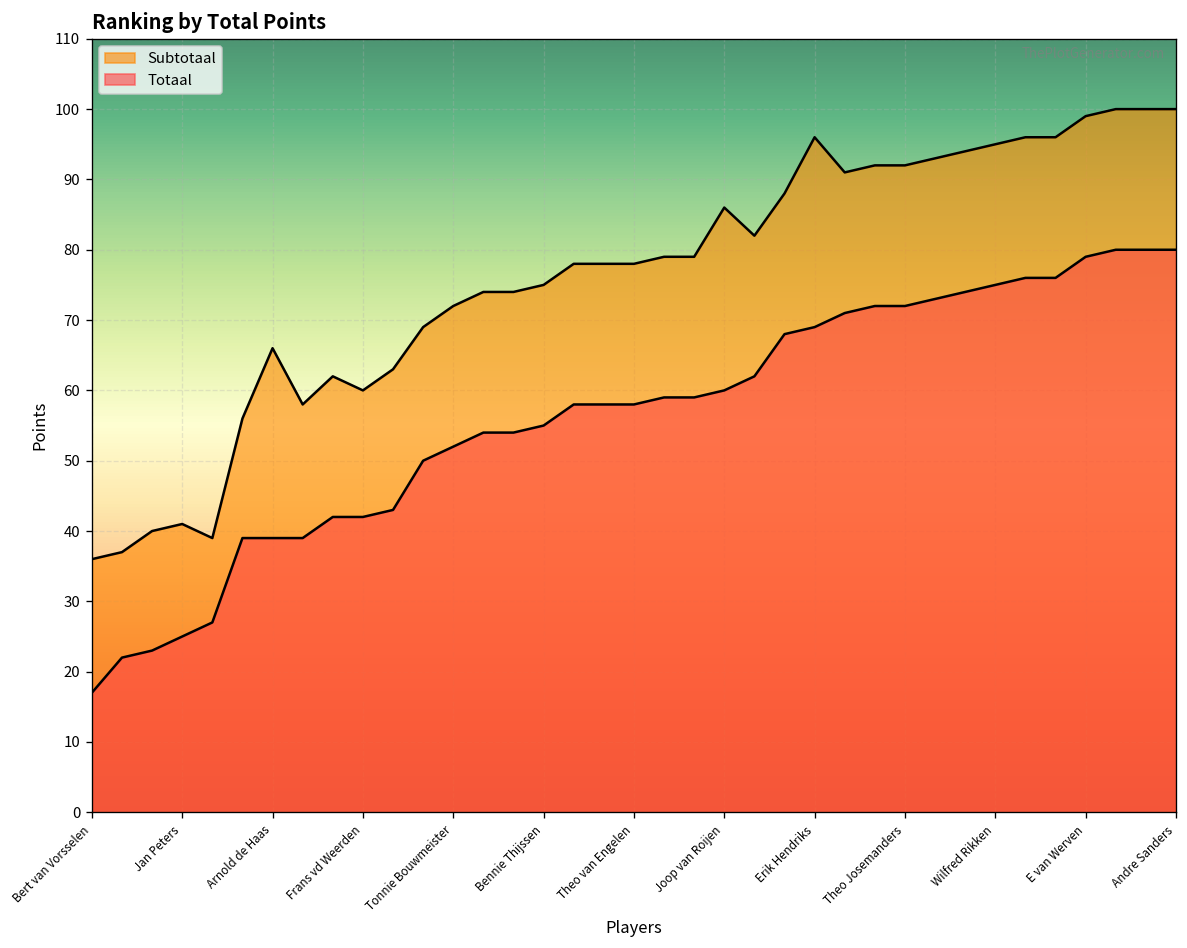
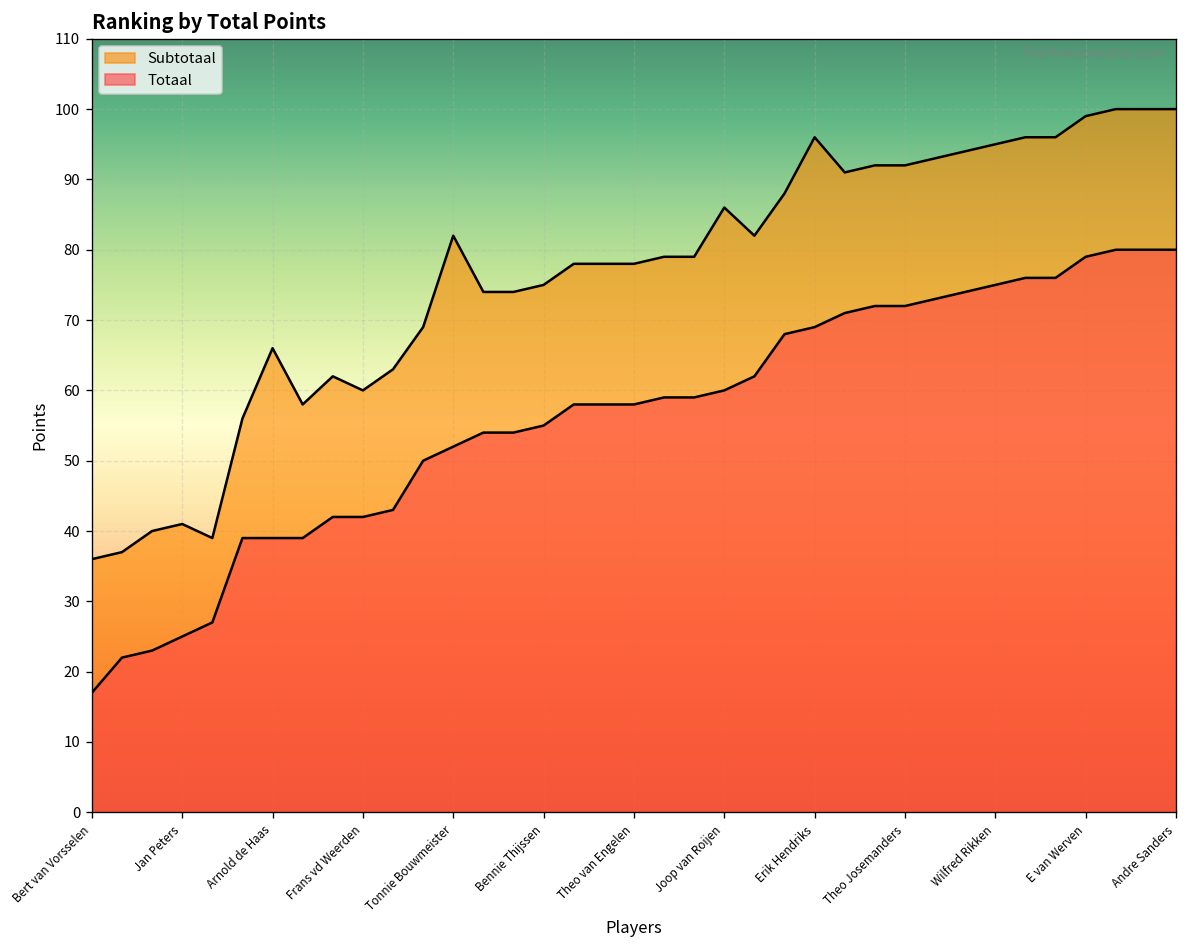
  {
    "Subtotaal": {
      "Bert van Vorsselen": 36,
      "Jan Peters": 41,
      "Arnold de Haas": 66,
      "Frans vd Weerden": 60,
-     "Tonnie Bouwmeister": 72,
+     "Tonnie Bouwmeister": 82,
      "Bennie Thijssen": 75,
      "Theo van Engelen": 78,
      "Joop van Roijen": 86,
      "Erik Hendriks": 96,
      "Theo Josemanders": 92,
      "Wilfred Rikken": 95,
      "E van Werven": 99,
      "Andre Sanders": 100
    },
    "Totaal": {
      "Bert van Vorsselen": 17,
      "Jan Peters": 25,
      "Arnold de Haas": 39,
      "Frans vd Weerden": 42,
      "Tonnie Bouwmeister": 52,
      "Bennie Thijssen": 55,
      "Theo van Engelen": 58,
      "Joop van Roijen": 60,
      "Erik Hendriks": 69,
      "Theo Josemanders": 72,
      "Wilfred Rikken": 75,
      "E van Werven": 79,
      "Andre Sanders": 80
    }
  }
